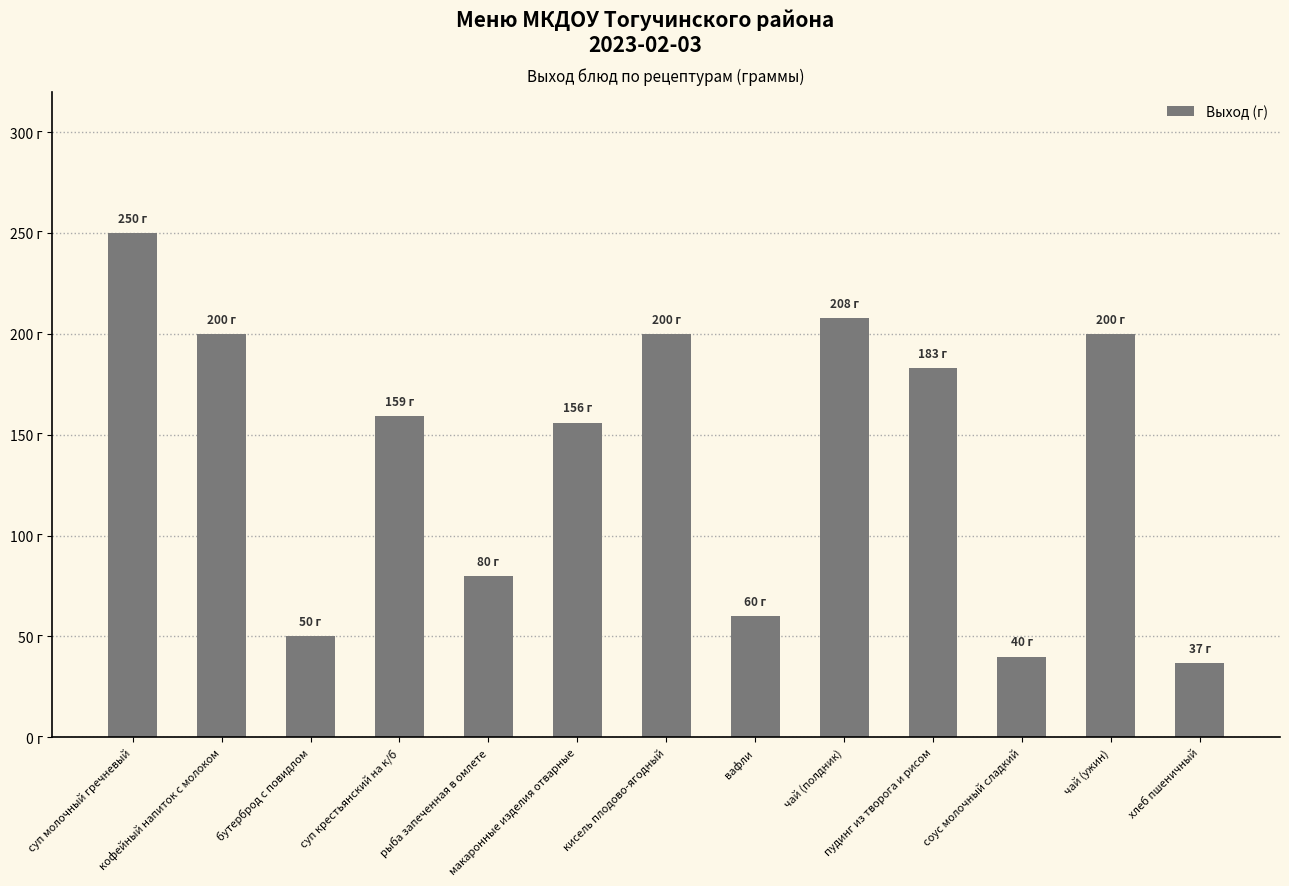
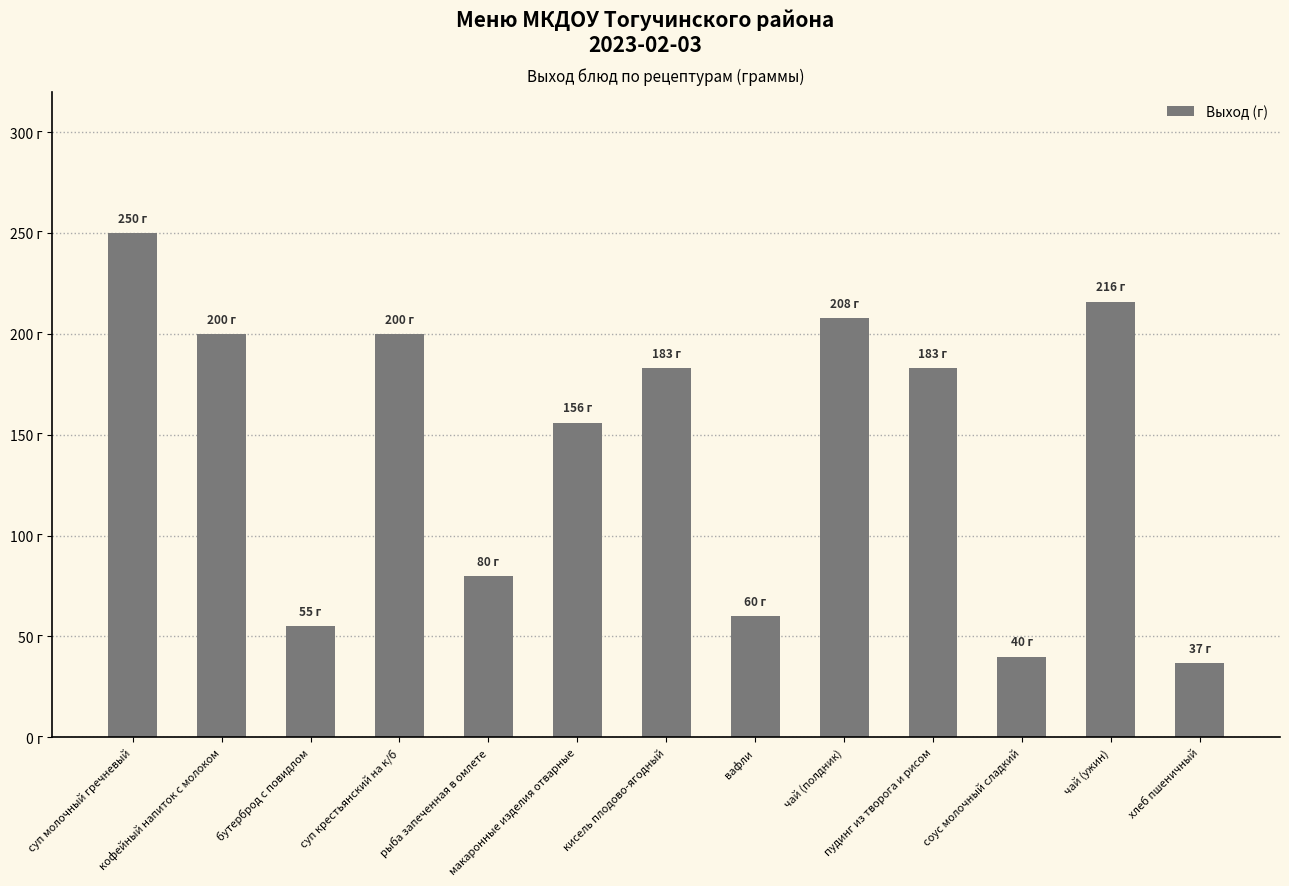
  {
    "суп молочный гречневый": 250,
    "кофейный напиток с молоком": 200,
-   "бутерброд с повидлом": 50,
-   "суп крестьянский на к/б": 159,
+   "бутерброд с повидлом": 55,
+   "суп крестьянский на к/б": 200,
    "рыба запеченная в омлете": 80,
    "макаронные изделия отварные": 156,
-   "кисель плодово-ягодный": 200,
+   "кисель плодово-ягодный": 183,
    "вафли": 60,
    "чай (полдник)": 208,
    "пудинг из творога и рисом": 183,
    "соус молочный сладкий": 40,
-   "чай (ужин)": 200,
+   "чай (ужин)": 216,
    "хлеб пшеничный": 37
  }
